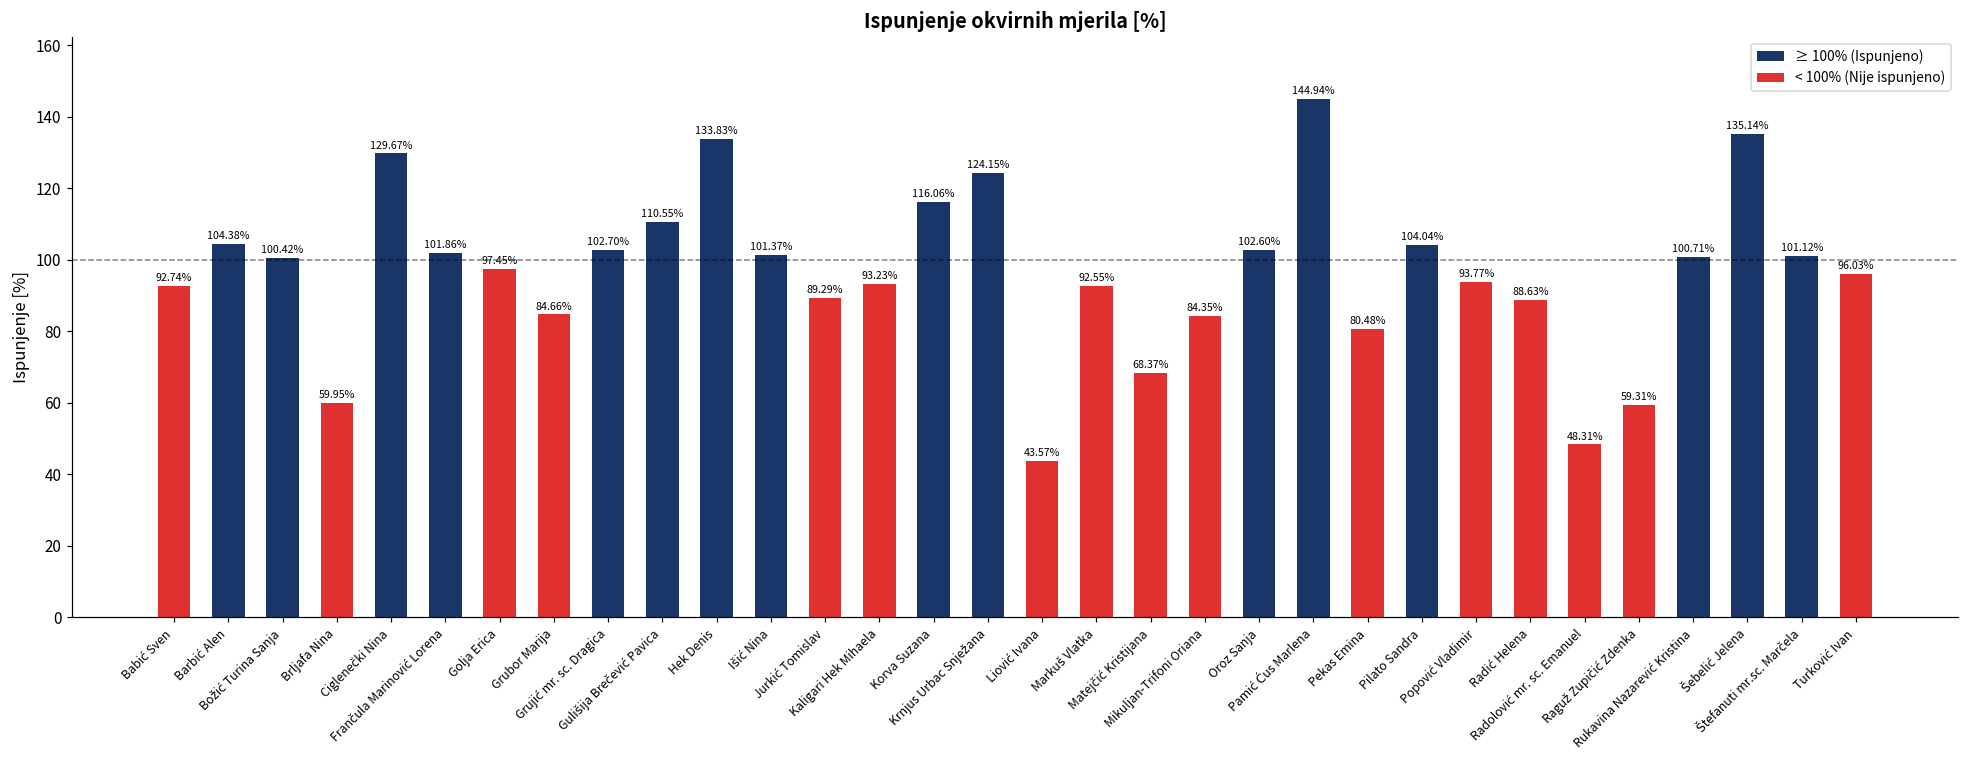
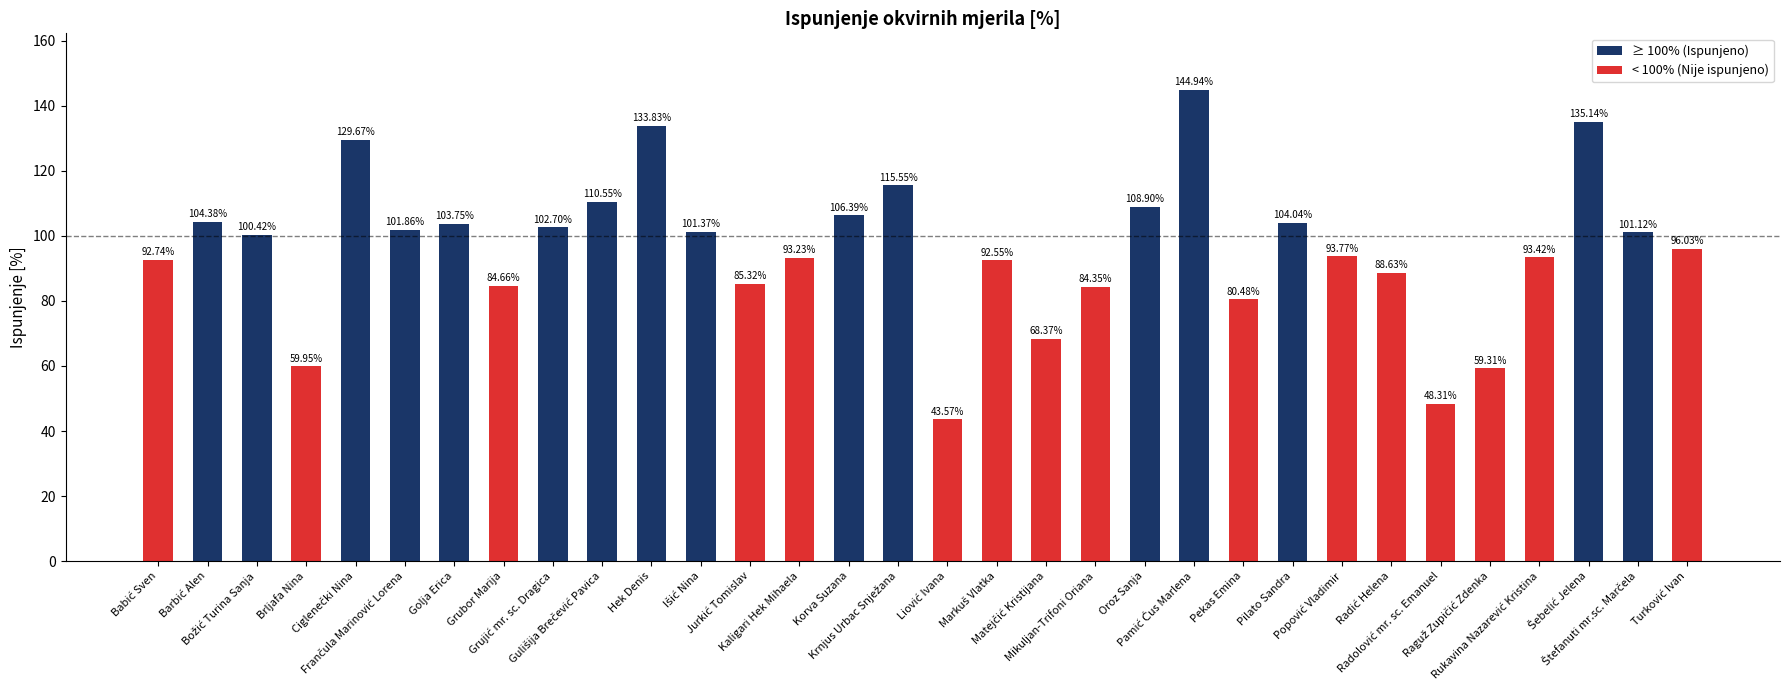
  {
    "Babić Sven": "92.74%",
    "Barbić Alen": "104.38%",
    "Božić Turina Sanja": "100.42%",
    "Brljafa Nina": "59.95%",
    "Ciglenečki Nina": "129.67%",
    "Frančula Marinović Lorena": "101.86%",
-   "Golja Erica": "97.45%",
+   "Golja Erica": "103.75%",
    "Grubor Marija": "84.66%",
    "Grujić mr. sc. Dragica": "102.70%",
    "Gulišija Brečević Pavica": "110.55%",
    "Hek Denis": "133.83%",
    "Išić Nina": "101.37%",
-   "Jurkić Tomislav": "89.29%",
+   "Jurkić Tomislav": "85.32%",
    "Kaligari Hek Mihaela": "93.23%",
-   "Korva Suzana": "116.06%",
-   "Krnjus Urbac Snježana": "124.15%",
+   "Korva Suzana": "106.39%",
+   "Krnjus Urbac Snježana": "115.55%",
    "Liović Ivana": "43.57%",
    "Markuš Vlatka": "92.55%",
    "Matejčić Kristijana": "68.37%",
    "Mikuljan-Trifoni Oriana": "84.35%",
-   "Oroz Sanja": "102.60%",
+   "Oroz Sanja": "108.90%",
    "Pamić Ćus Marlena": "144.94%",
    "Pekas Emina": "80.48%",
    "Pilato Sandra": "104.04%",
    "Popović Vladimir": "93.77%",
    "Radić Helena": "88.63%",
    "Radolović mr. sc. Emanuel": "48.31%",
    "Raguž Zupičić Zdenka": "59.31%",
-   "Rukavina Nazarević Kristina": "100.71%",
+   "Rukavina Nazarević Kristina": "93.42%",
    "Šebelić Jelena": "135.14%",
    "Štefanuti mr.sc. Marčela": "101.12%",
    "Turković Ivan": "96.03%"
  }
